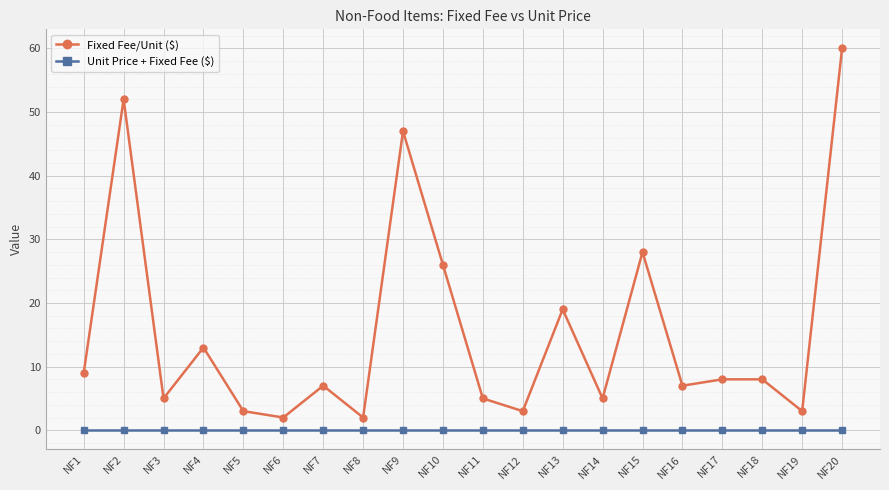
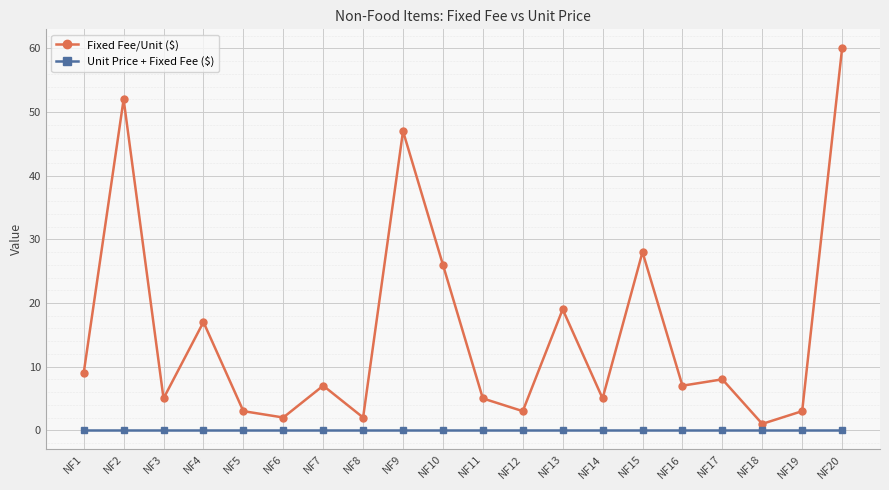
  {
    "Fixed Fee/Unit ($)": {
      "NF1": 9,
      "NF2": 52,
      "NF3": 5,
-     "NF4": 13,
+     "NF4": 17,
      "NF5": 3,
      "NF6": 2,
      "NF7": 7,
      "NF8": 2,
      "NF9": 47,
      "NF10": 26,
      "NF11": 5,
      "NF12": 3,
      "NF13": 19,
      "NF14": 5,
      "NF15": 28,
      "NF16": 7,
      "NF17": 8,
-     "NF18": 8,
+     "NF18": 1,
      "NF19": 3,
      "NF20": 60
    },
    "Unit Price + Fixed Fee ($)": {
      "NF1": 0,
      "NF2": 0,
      "NF3": 0,
      "NF4": 0,
      "NF5": 0,
      "NF6": 0,
      "NF7": 0,
      "NF8": 0,
      "NF9": 0,
      "NF10": 0,
      "NF11": 0,
      "NF12": 0,
      "NF13": 0,
      "NF14": 0,
      "NF15": 0,
      "NF16": 0,
      "NF17": 0,
      "NF18": 0,
      "NF19": 0,
      "NF20": 0
    }
  }
